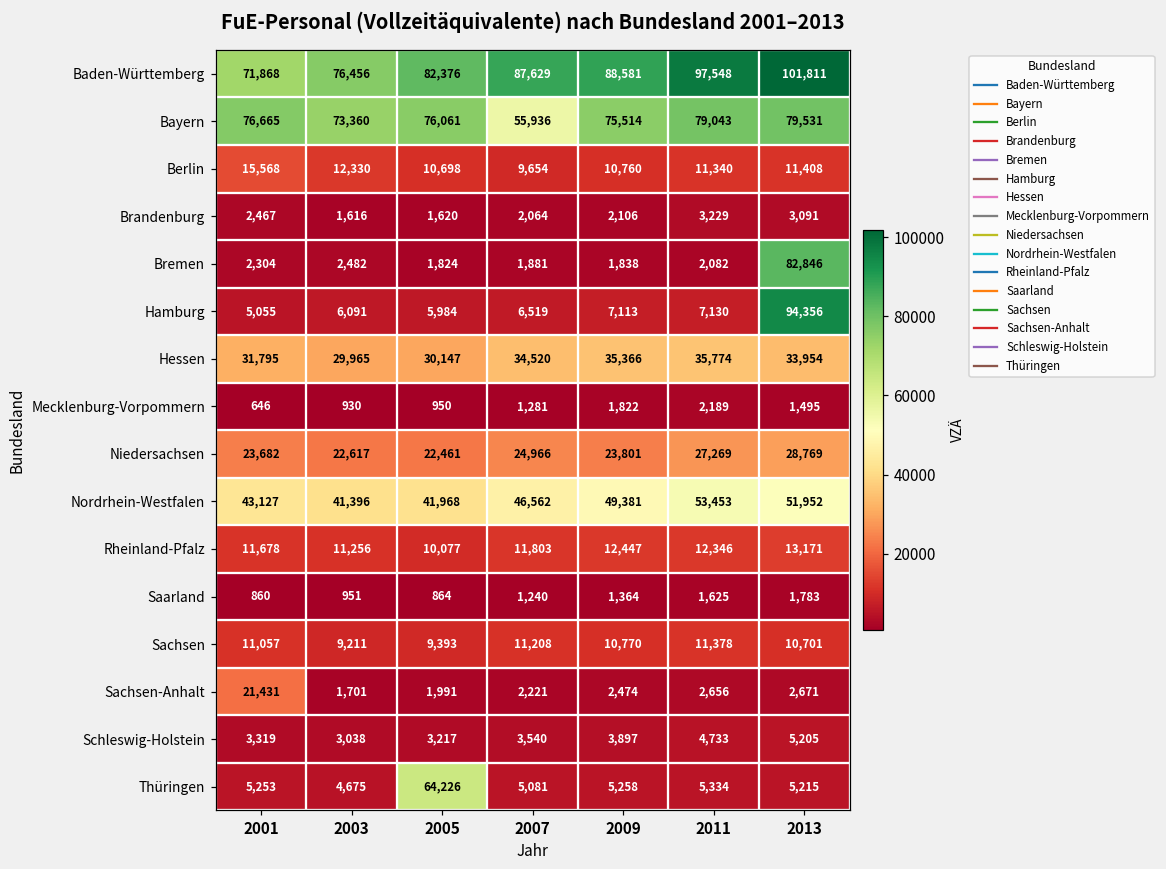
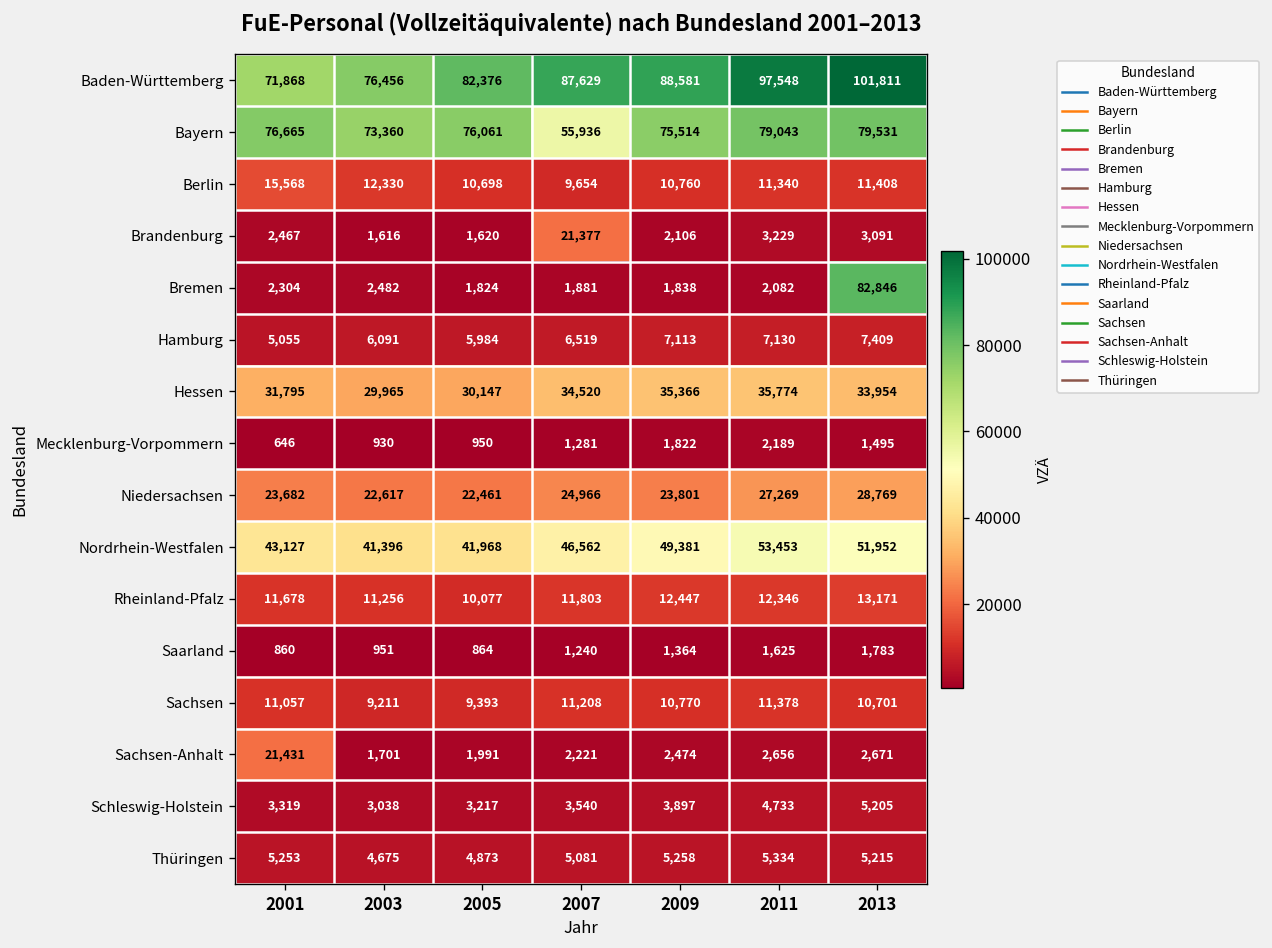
  {
    "Baden-Württemberg": {
      "2001": "71,868",
      "2003": "76,456",
      "2005": "82,376",
      "2007": "87,629",
      "2009": "88,581",
      "2011": "97,548",
      "2013": "101,811"
    },
    "Bayern": {
      "2001": "76,665",
      "2003": "73,360",
      "2005": "76,061",
      "2007": "55,936",
      "2009": "75,514",
      "2011": "79,043",
      "2013": "79,531"
    },
    "Berlin": {
      "2001": "15,568",
      "2003": "12,330",
      "2005": "10,698",
      "2007": "9,654",
      "2009": "10,760",
      "2011": "11,340",
      "2013": "11,408"
    },
    "Brandenburg": {
      "2001": "2,467",
      "2003": "1,616",
      "2005": "1,620",
-     "2007": "2,064",
+     "2007": "21,377",
      "2009": "2,106",
      "2011": "3,229",
      "2013": "3,091"
    },
    "Bremen": {
      "2001": "2,304",
      "2003": "2,482",
      "2005": "1,824",
      "2007": "1,881",
      "2009": "1,838",
      "2011": "2,082",
      "2013": "82,846"
    },
    "Hamburg": {
      "2001": "5,055",
      "2003": "6,091",
      "2005": "5,984",
      "2007": "6,519",
      "2009": "7,113",
      "2011": "7,130",
-     "2013": "94,356"
+     "2013": "7,409"
    },
    "Hessen": {
      "2001": "31,795",
      "2003": "29,965",
      "2005": "30,147",
      "2007": "34,520",
      "2009": "35,366",
      "2011": "35,774",
      "2013": "33,954"
    },
    "Mecklenburg-Vorpommern": {
      "2001": "646",
      "2003": "930",
      "2005": "950",
      "2007": "1,281",
      "2009": "1,822",
      "2011": "2,189",
      "2013": "1,495"
    },
    "Niedersachsen": {
      "2001": "23,682",
      "2003": "22,617",
      "2005": "22,461",
      "2007": "24,966",
      "2009": "23,801",
      "2011": "27,269",
      "2013": "28,769"
    },
    "Nordrhein-Westfalen": {
      "2001": "43,127",
      "2003": "41,396",
      "2005": "41,968",
      "2007": "46,562",
      "2009": "49,381",
      "2011": "53,453",
      "2013": "51,952"
    },
    "Rheinland-Pfalz": {
      "2001": "11,678",
      "2003": "11,256",
      "2005": "10,077",
      "2007": "11,803",
      "2009": "12,447",
      "2011": "12,346",
      "2013": "13,171"
    },
    "Saarland": {
      "2001": "860",
      "2003": "951",
      "2005": "864",
      "2007": "1,240",
      "2009": "1,364",
      "2011": "1,625",
      "2013": "1,783"
    },
    "Sachsen": {
      "2001": "11,057",
      "2003": "9,211",
      "2005": "9,393",
      "2007": "11,208",
      "2009": "10,770",
      "2011": "11,378",
      "2013": "10,701"
    },
    "Sachsen-Anhalt": {
      "2001": "21,431",
      "2003": "1,701",
      "2005": "1,991",
      "2007": "2,221",
      "2009": "2,474",
      "2011": "2,656",
      "2013": "2,671"
    },
    "Schleswig-Holstein": {
      "2001": "3,319",
      "2003": "3,038",
      "2005": "3,217",
      "2007": "3,540",
      "2009": "3,897",
      "2011": "4,733",
      "2013": "5,205"
    },
    "Thüringen": {
      "2001": "5,253",
      "2003": "4,675",
-     "2005": "64,226",
+     "2005": "4,873",
      "2007": "5,081",
      "2009": "5,258",
      "2011": "5,334",
      "2013": "5,215"
    }
  }
